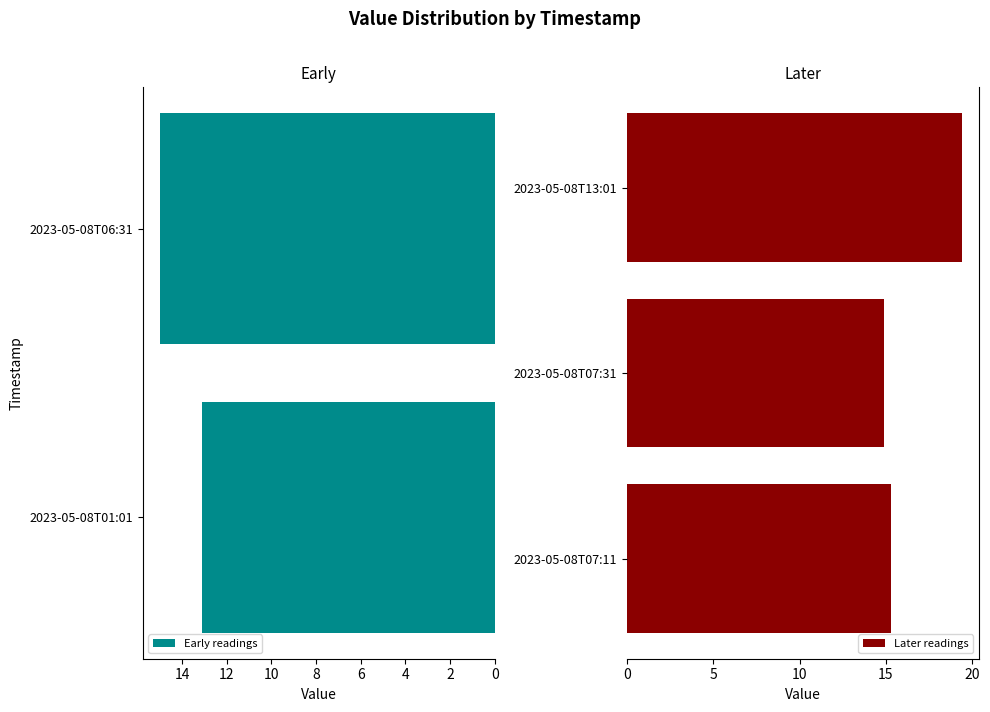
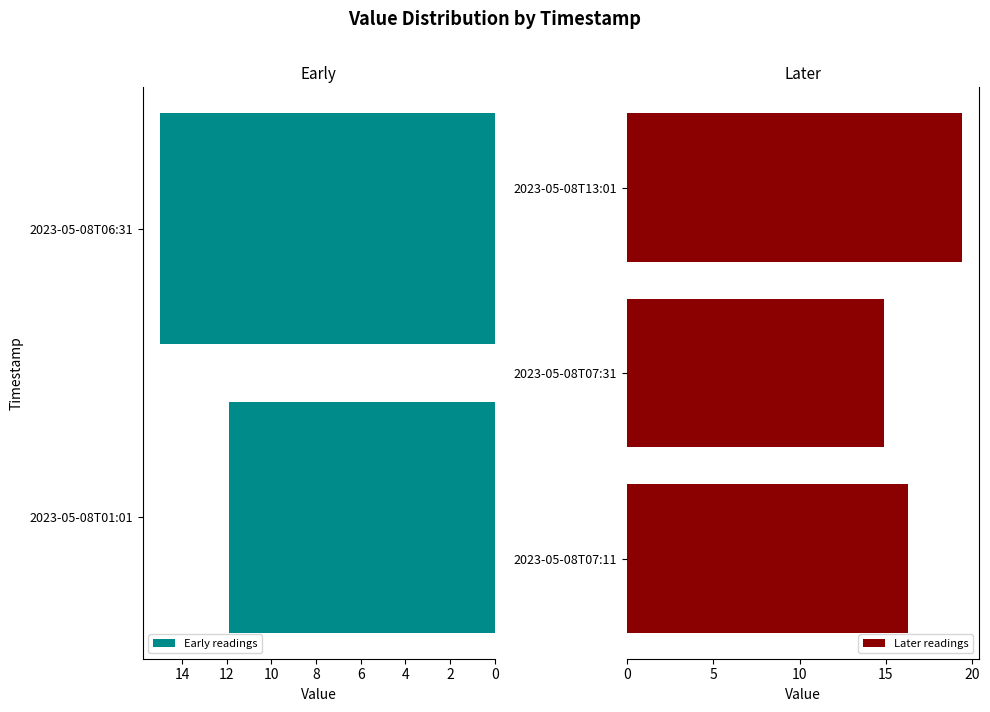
  {
    "Early": {
      "2023-05-08T06:31": 15.0,
-     "2023-05-08T01:01": 13.1
+     "2023-05-08T01:01": 11.9
    },
    "Later": {
      "2023-05-08T13:01": 19.4,
      "2023-05-08T07:31": 14.9,
-     "2023-05-08T07:11": 15.3
+     "2023-05-08T07:11": 16.3
    }
  }
